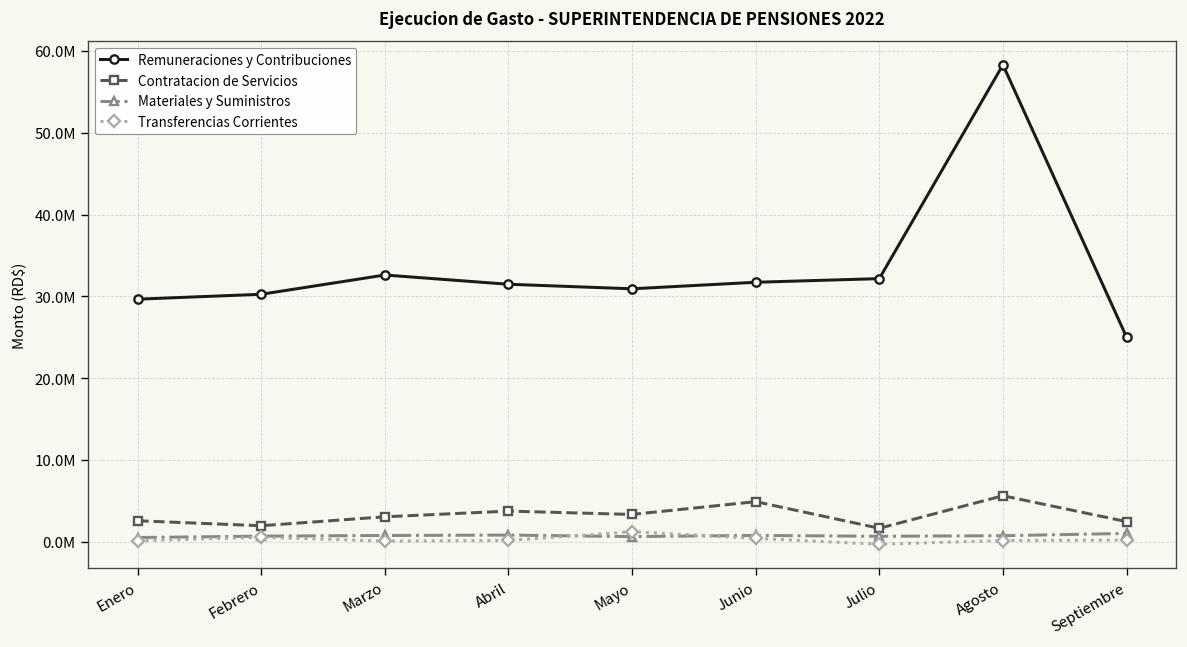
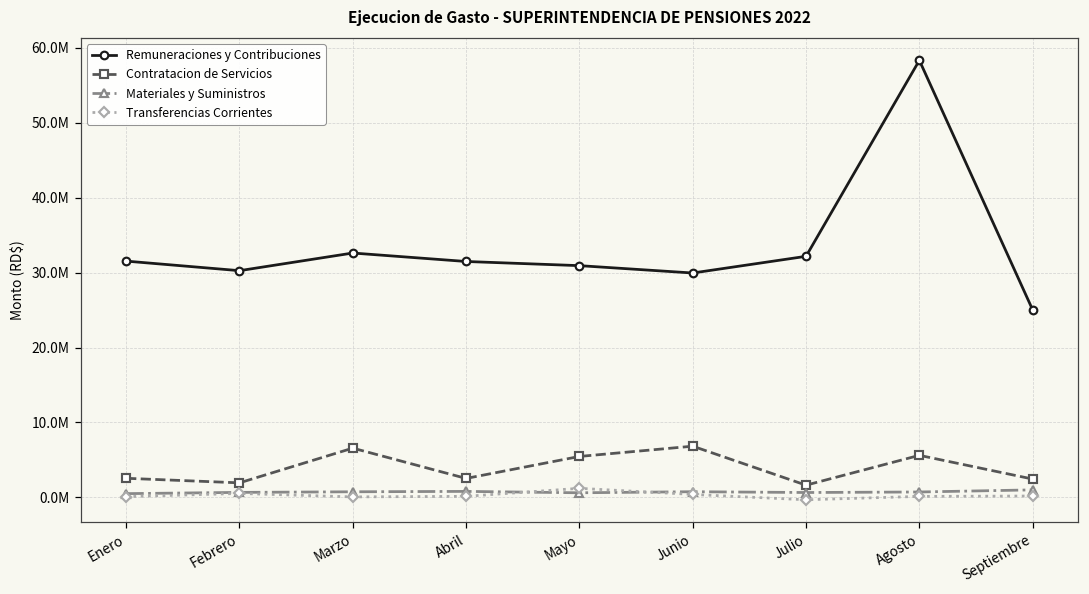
  {
    "Remuneraciones y Contribuciones": {
-     "Enero": 30000000,
+     "Enero": 32000000,
      "Febrero": 30000000,
      "Marzo": 33000000,
      "Abril": 31000000,
      "Mayo": 31000000,
-     "Junio": 32000000,
+     "Junio": 30000000,
      "Julio": 32000000,
      "Agosto": 58000000,
      "Septiembre": 25000000
    },
    "Contratacion de Servicios": {
      "Enero": 3000000,
      "Febrero": 2000000,
-     "Marzo": 3000000,
-     "Abril": 4000000,
-     "Mayo": 3000000,
-     "Junio": 5000000,
+     "Marzo": 7000000,
+     "Abril": 3000000,
+     "Mayo": 5000000,
+     "Junio": 7000000,
      "Julio": 2000000,
      "Agosto": 6000000,
      "Septiembre": 2000000
    }
  }
